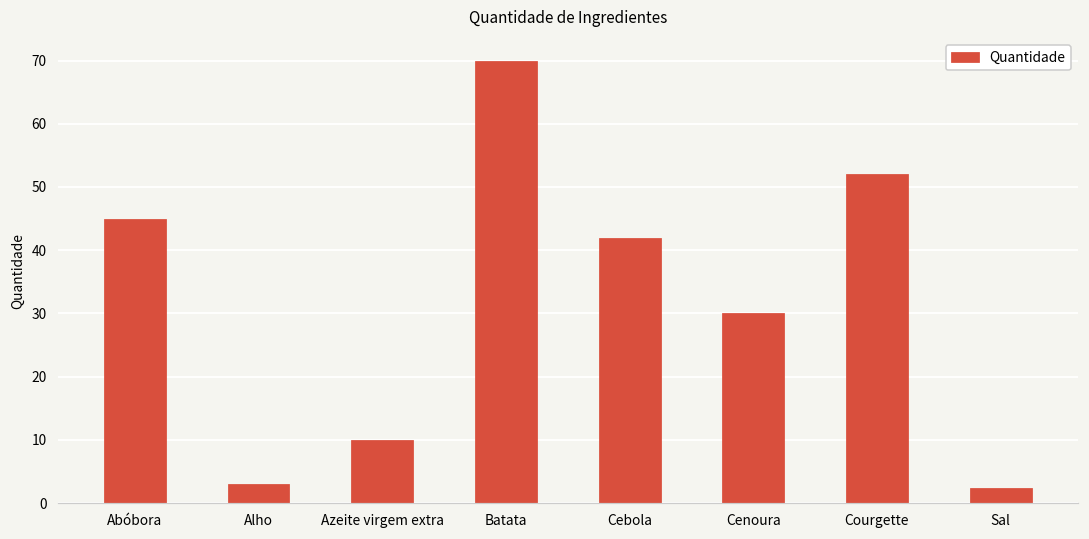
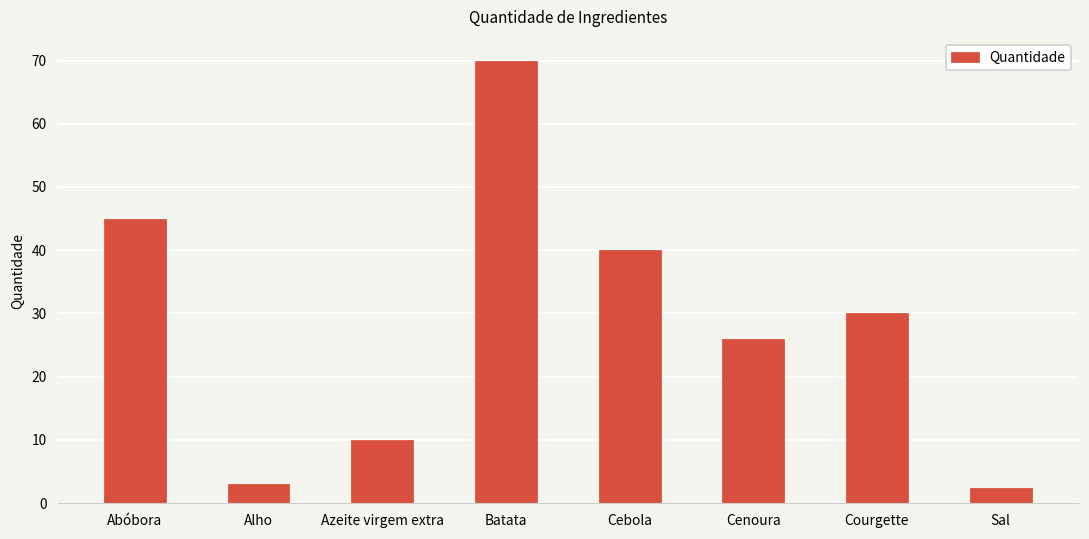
  {
    "Abóbora": 45,
    "Alho": 3,
    "Azeite virgem extra": 10,
    "Batata": 70,
-   "Cebola": 42,
-   "Cenoura": 30,
-   "Courgette": 52,
+   "Cebola": 40,
+   "Cenoura": 26,
+   "Courgette": 30,
    "Sal": 2
  }
